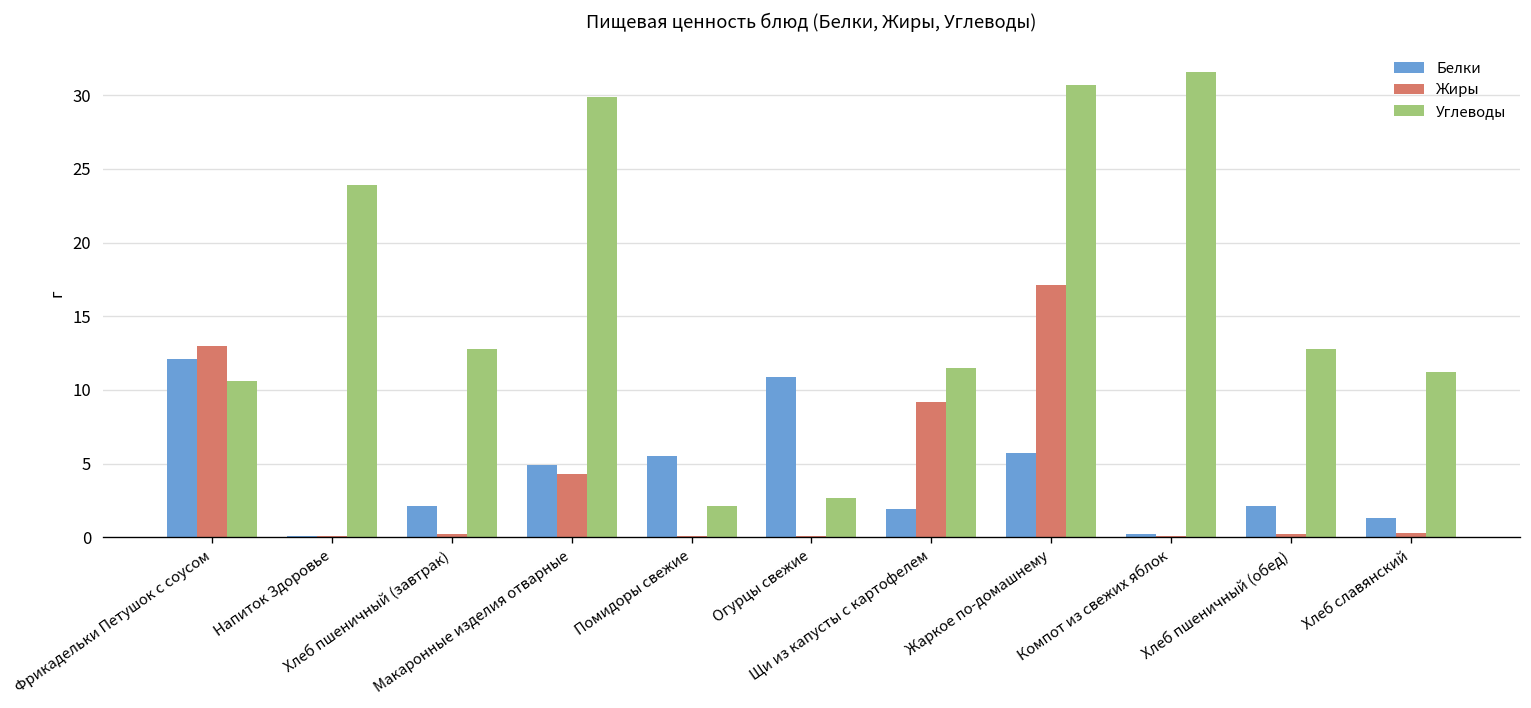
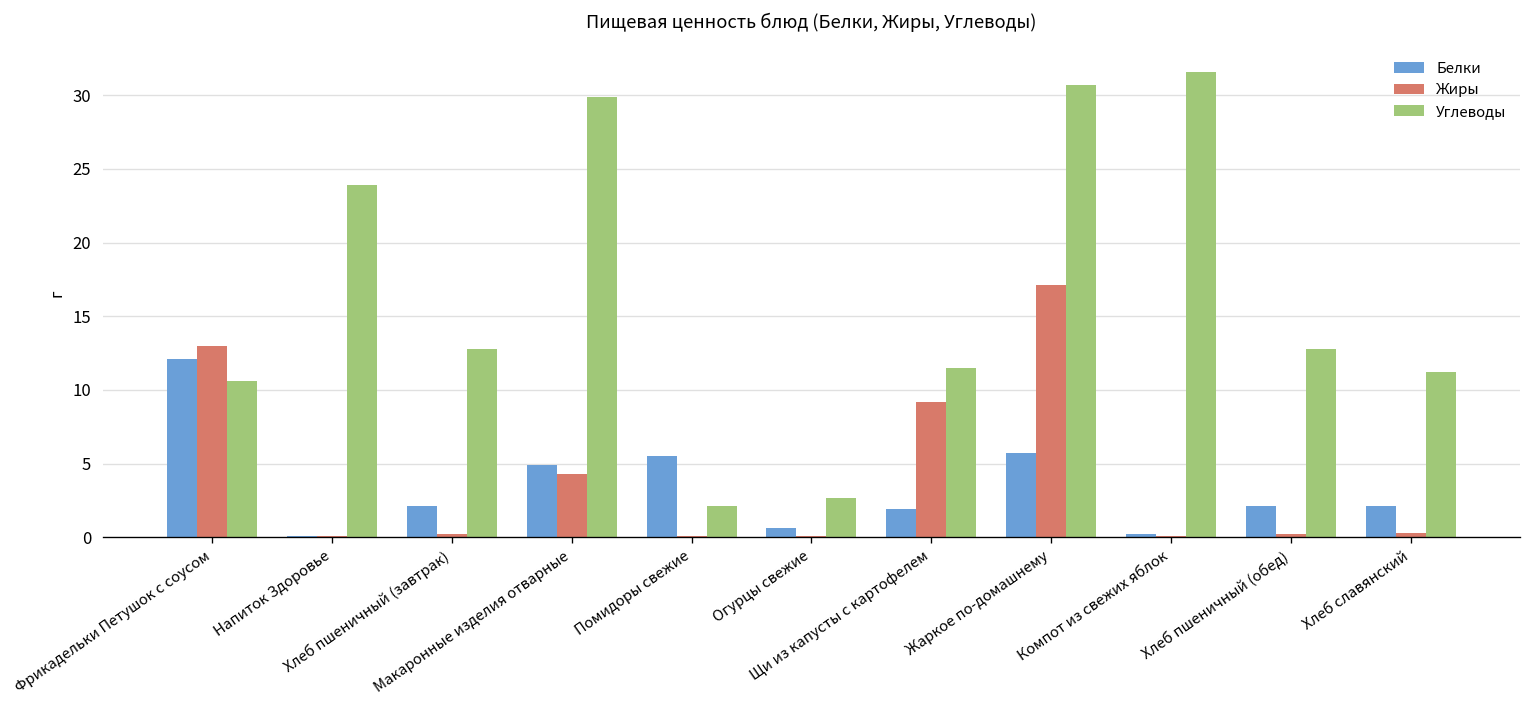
  {
    "Белки": {
      "Фрикадельки Петушок с соусом": 12.1,
      "Хлеб пшеничный (завтрак)": 2.1,
      "Макаронные изделия отварные": 4.9,
      "Помидоры свежие": 5.5,
-     "Огурцы свежие": 10.9,
+     "Огурцы свежие": 0.6,
      "Щи из капусты с картофелем": 1.9,
      "Жаркое по-домашнему": 5.7,
      "Хлеб пшеничный (обед)": 2.1,
-     "Хлеб славянский": 1.3
+     "Хлеб славянский": 2.1
    },
    "Жиры": {
      "Фрикадельки Петушок с соусом": 13.0,
      "Макаронные изделия отварные": 4.3,
      "Щи из капусты с картофелем": 9.2,
      "Жаркое по-домашнему": 17.1,
      "Хлеб славянский": 0.3
    },
    "Углеводы": {
      "Фрикадельки Петушок с соусом": 10.6,
      "Напиток Здоровье": 23.9,
      "Хлеб пшеничный (завтрак)": 12.8,
      "Макаронные изделия отварные": 29.9,
      "Помидоры свежие": 2.1,
      "Огурцы свежие": 2.7,
      "Щи из капусты с картофелем": 11.5,
      "Жаркое по-домашнему": 30.7,
      "Компот из свежих яблок": 31.6,
      "Хлеб пшеничный (обед)": 12.8,
      "Хлеб славянский": 11.2
    }
  }
